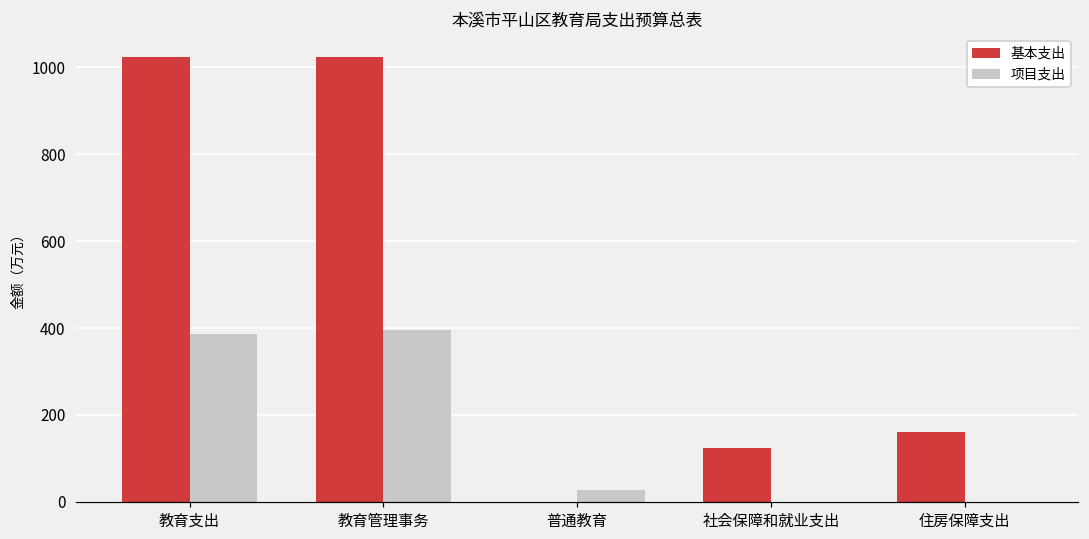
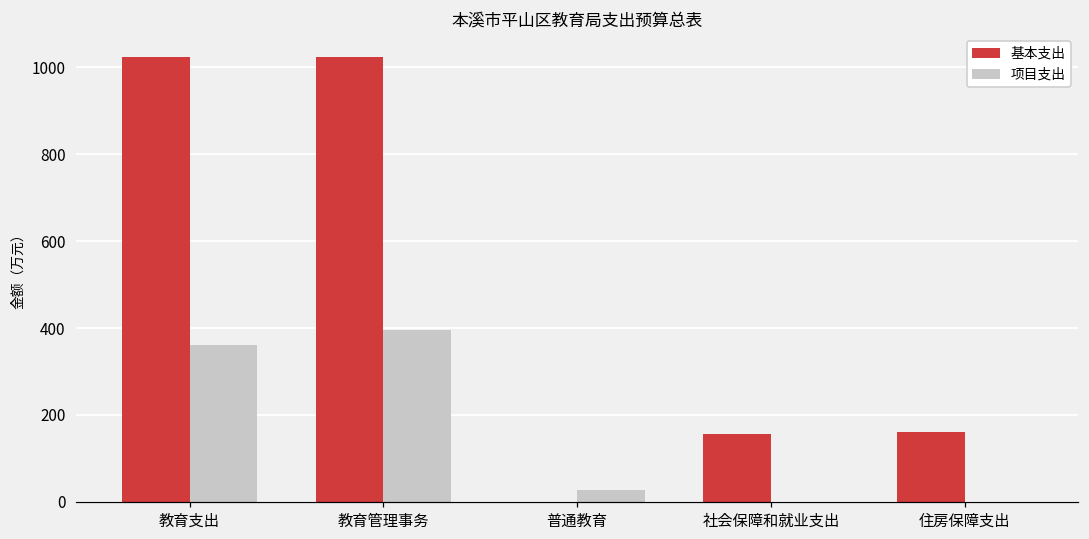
  {
    "基本支出": {
      "教育支出": 1020,
      "教育管理事务": 1020,
      "普通教育": 0,
-     "社会保障和就业支出": 120,
+     "社会保障和就业支出": 160,
      "住房保障支出": 160
    },
    "项目支出": {
-     "教育支出": 390,
+     "教育支出": 360,
      "教育管理事务": 400,
      "普通教育": 30,
      "社会保障和就业支出": 0,
      "住房保障支出": 0
    }
  }
